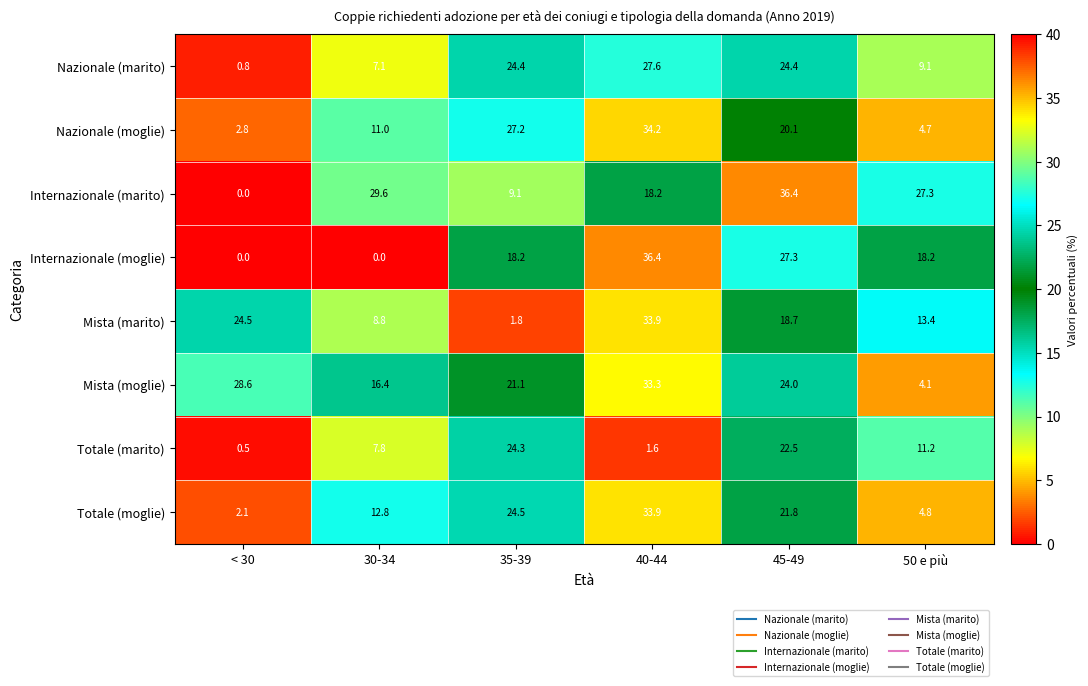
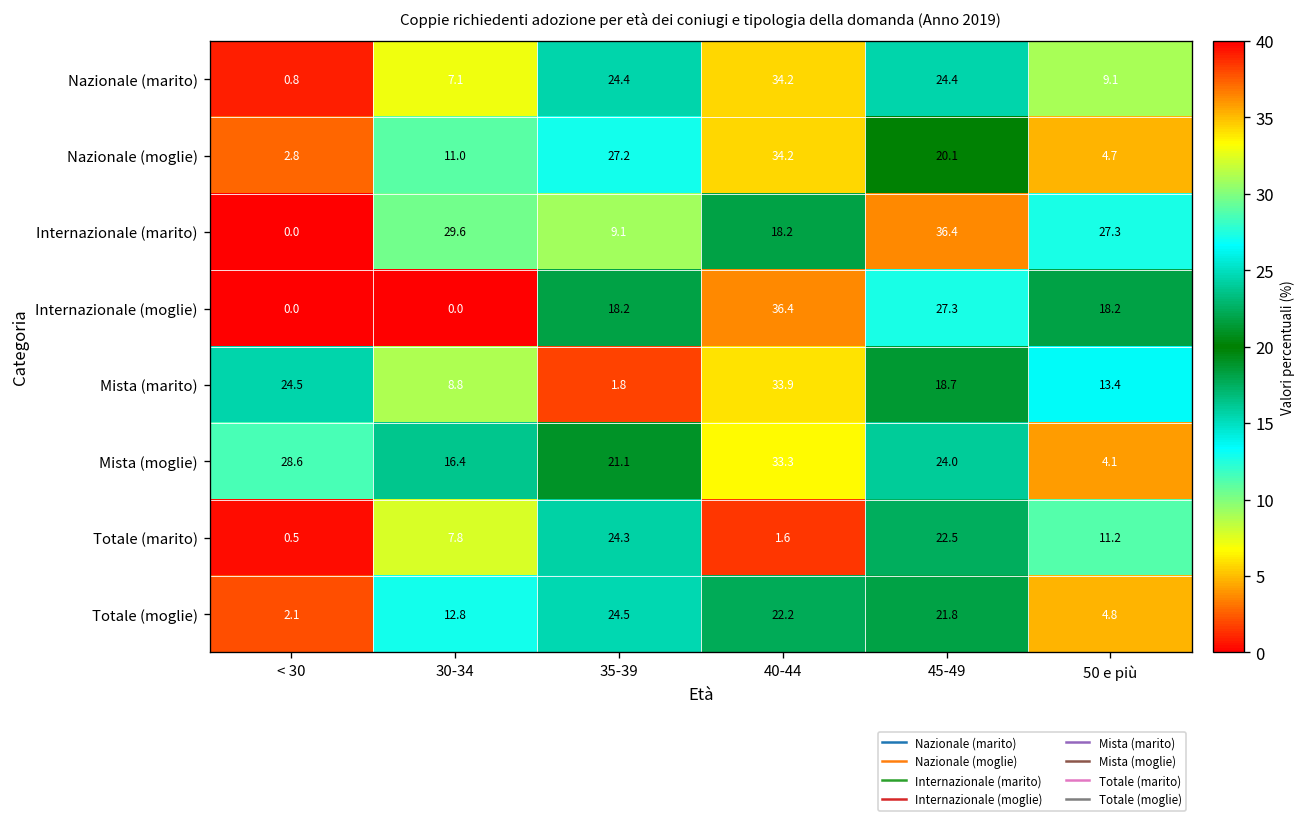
  {
    "Nazionale (marito)": {
      "< 30": 0.8,
      "30-34": 7.1,
      "35-39": 24.4,
-     "40-44": 27.6,
+     "40-44": 34.2,
      "45-49": 24.4,
      "50 e più": 9.1
    },
    "Nazionale (moglie)": {
      "< 30": 2.8,
      "30-34": 11.0,
      "35-39": 27.2,
      "40-44": 34.2,
      "45-49": 20.1,
      "50 e più": 4.7
    },
    "Internazionale (marito)": {
      "< 30": 0.0,
      "30-34": 29.6,
      "35-39": 9.1,
      "40-44": 18.2,
      "45-49": 36.4,
      "50 e più": 27.3
    },
    "Internazionale (moglie)": {
      "< 30": 0.0,
      "30-34": 0.0,
      "35-39": 18.2,
      "40-44": 36.4,
      "45-49": 27.3,
      "50 e più": 18.2
    },
    "Mista (marito)": {
      "< 30": 24.5,
      "30-34": 8.8,
      "35-39": 1.8,
      "40-44": 33.9,
      "45-49": 18.7,
      "50 e più": 13.4
    },
    "Mista (moglie)": {
      "< 30": 28.6,
      "30-34": 16.4,
      "35-39": 21.1,
      "40-44": 33.3,
      "45-49": 24.0,
      "50 e più": 4.1
    },
    "Totale (marito)": {
      "< 30": 0.5,
      "30-34": 7.8,
      "35-39": 24.3,
      "40-44": 1.6,
      "45-49": 22.5,
      "50 e più": 11.2
    },
    "Totale (moglie)": {
      "< 30": 2.1,
      "30-34": 12.8,
      "35-39": 24.5,
-     "40-44": 33.9,
+     "40-44": 22.2,
      "45-49": 21.8,
      "50 e più": 4.8
    }
  }
